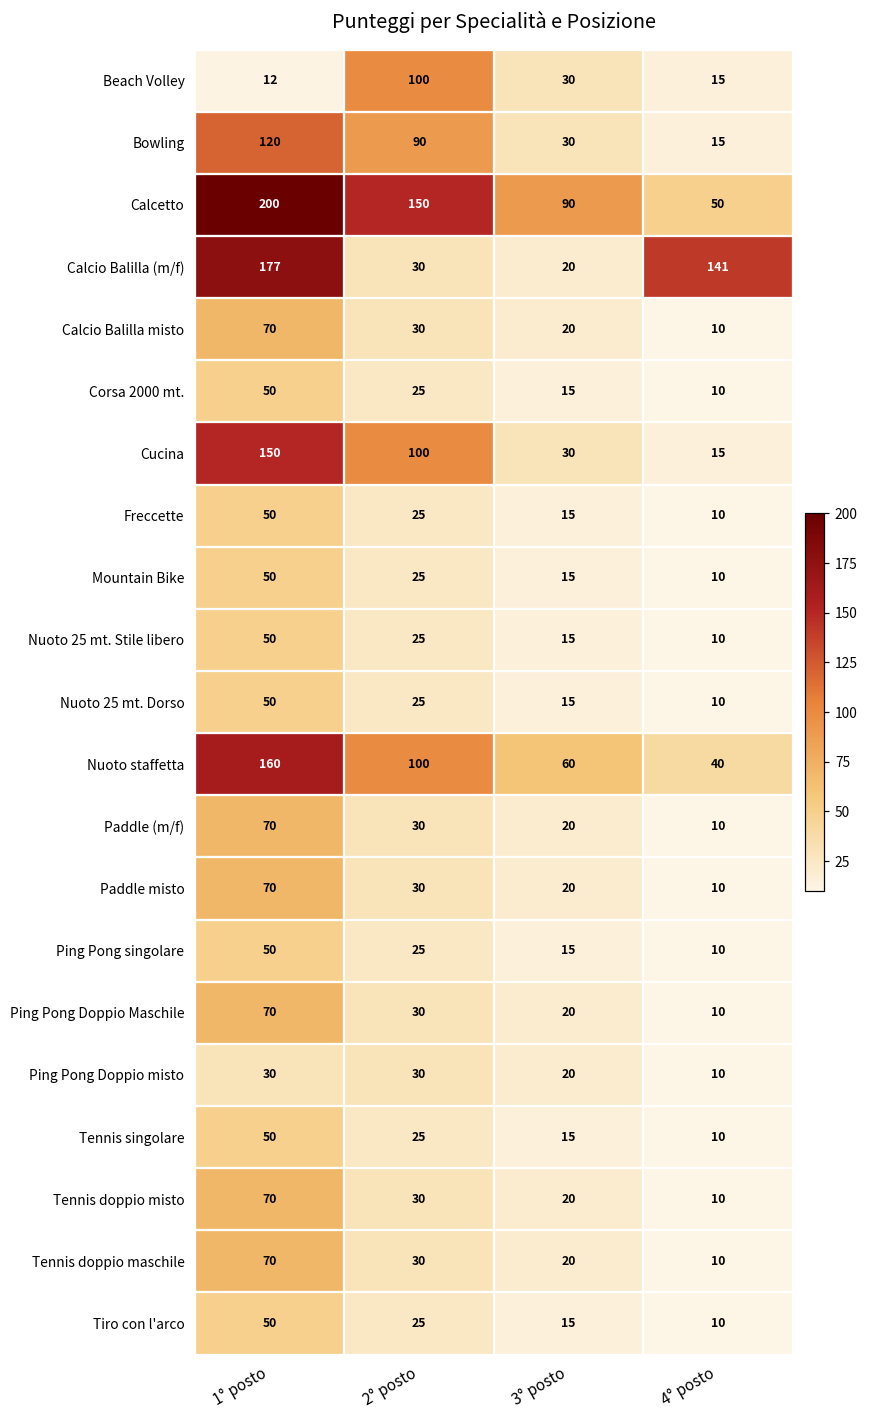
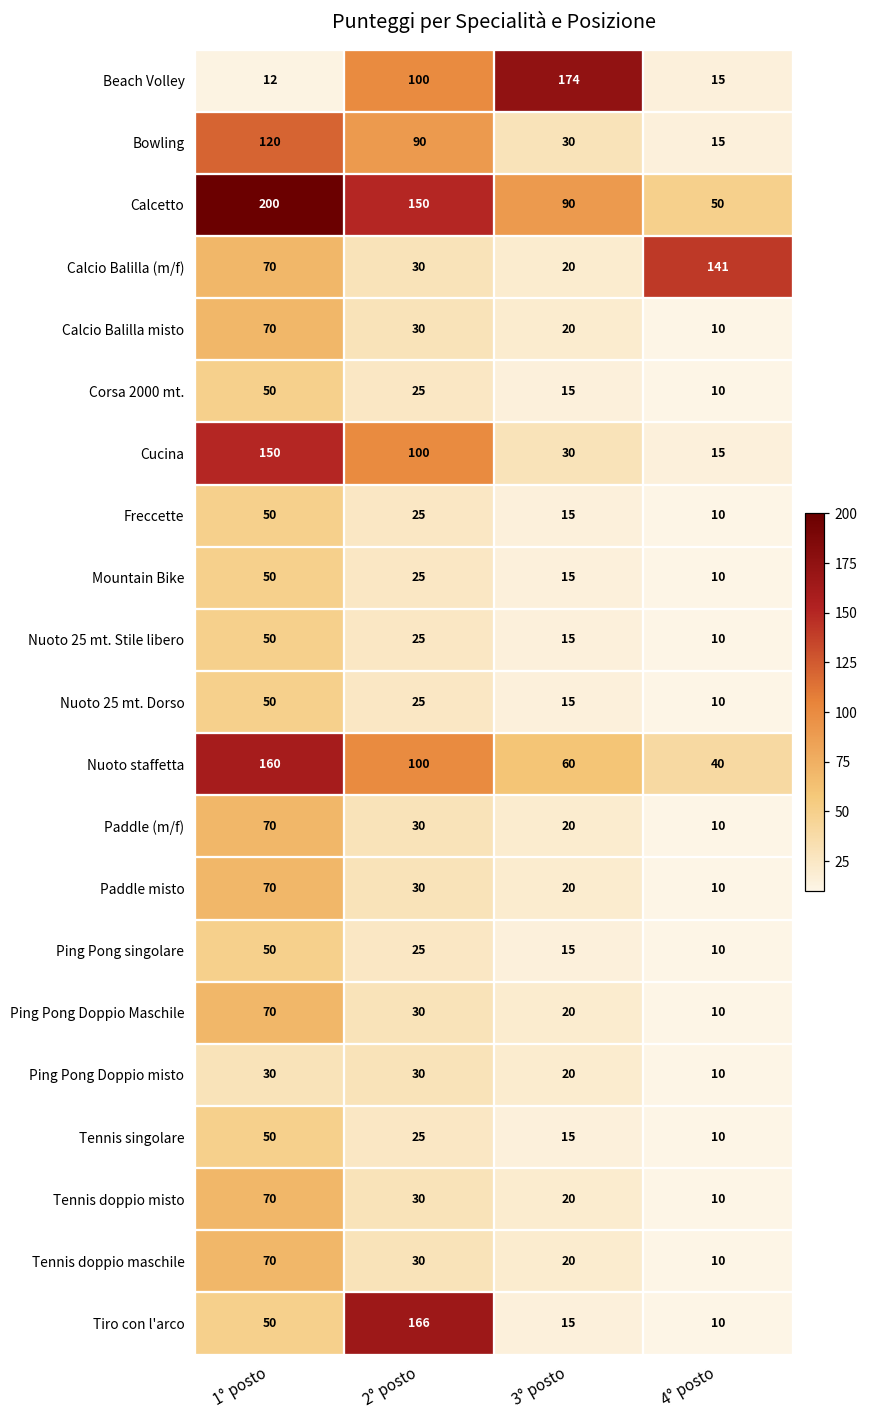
  {
    "Beach Volley": {
      "1° posto": 12,
      "2° posto": 100,
-     "3° posto": 30,
+     "3° posto": 174,
      "4° posto": 15
    },
    "Bowling": {
      "1° posto": 120,
      "2° posto": 90,
      "3° posto": 30,
      "4° posto": 15
    },
    "Calcetto": {
      "1° posto": 200,
      "2° posto": 150,
      "3° posto": 90,
      "4° posto": 50
    },
    "Calcio Balilla (m/f)": {
-     "1° posto": 177,
+     "1° posto": 70,
      "2° posto": 30,
      "3° posto": 20,
      "4° posto": 141
    },
    "Calcio Balilla misto": {
      "1° posto": 70,
      "2° posto": 30,
      "3° posto": 20,
      "4° posto": 10
    },
    "Corsa 2000 mt.": {
      "1° posto": 50,
      "2° posto": 25,
      "3° posto": 15,
      "4° posto": 10
    },
    "Cucina": {
      "1° posto": 150,
      "2° posto": 100,
      "3° posto": 30,
      "4° posto": 15
    },
    "Freccette": {
      "1° posto": 50,
      "2° posto": 25,
      "3° posto": 15,
      "4° posto": 10
    },
    "Mountain Bike": {
      "1° posto": 50,
      "2° posto": 25,
      "3° posto": 15,
      "4° posto": 10
    },
    "Nuoto 25 mt. Stile libero": {
      "1° posto": 50,
      "2° posto": 25,
      "3° posto": 15,
      "4° posto": 10
    },
    "Nuoto 25 mt. Dorso": {
      "1° posto": 50,
      "2° posto": 25,
      "3° posto": 15,
      "4° posto": 10
    },
    "Nuoto staffetta": {
      "1° posto": 160,
      "2° posto": 100,
      "3° posto": 60,
      "4° posto": 40
    },
    "Paddle (m/f)": {
      "1° posto": 70,
      "2° posto": 30,
      "3° posto": 20,
      "4° posto": 10
    },
    "Paddle misto": {
      "1° posto": 70,
      "2° posto": 30,
      "3° posto": 20,
      "4° posto": 10
    },
    "Ping Pong singolare": {
      "1° posto": 50,
      "2° posto": 25,
      "3° posto": 15,
      "4° posto": 10
    },
    "Ping Pong Doppio Maschile": {
      "1° posto": 70,
      "2° posto": 30,
      "3° posto": 20,
      "4° posto": 10
    },
    "Ping Pong Doppio misto": {
      "1° posto": 30,
      "2° posto": 30,
      "3° posto": 20,
      "4° posto": 10
    },
    "Tennis singolare": {
      "1° posto": 50,
      "2° posto": 25,
      "3° posto": 15,
      "4° posto": 10
    },
    "Tennis doppio misto": {
      "1° posto": 70,
      "2° posto": 30,
      "3° posto": 20,
      "4° posto": 10
    },
    "Tennis doppio maschile": {
      "1° posto": 70,
      "2° posto": 30,
      "3° posto": 20,
      "4° posto": 10
    },
    "Tiro con l'arco": {
      "1° posto": 50,
-     "2° posto": 25,
+     "2° posto": 166,
      "3° posto": 15,
      "4° posto": 10
    }
  }
